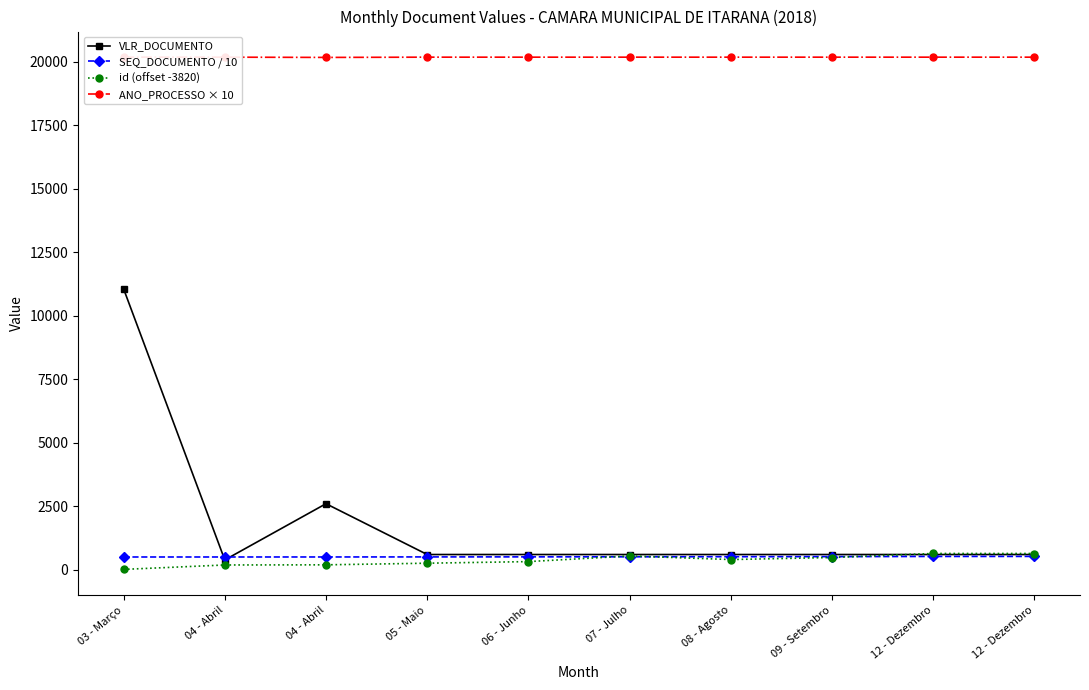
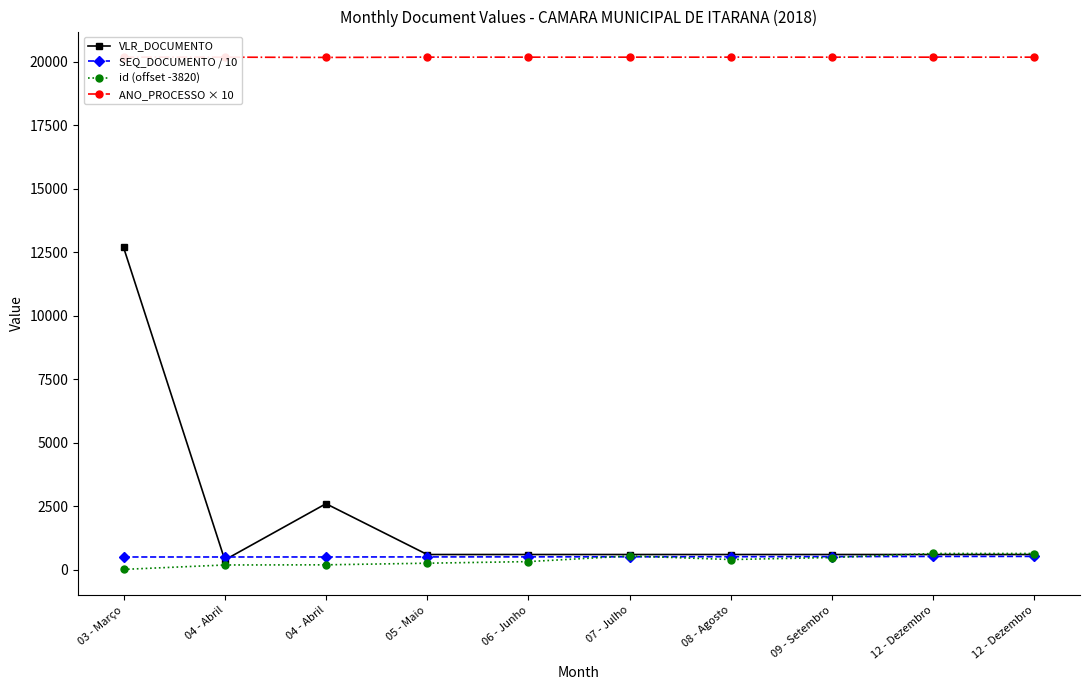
  {
    "VLR_DOCUMENTO": {
-     "03 - Março": 11100
+     "03 - Março": 12700
    },
    "SEQ_DOCUMENTO / 10": {
      "03 - Março": 500
    },
    "id (offset -3820)": {
      "03 - Março": 0,
      "05 - Maio": 300,
      "06 - Junho": 300,
      "08 - Agosto": 400
    },
    "ANO_PROCESSO × 10": {
      "05 - Maio": 20200,
      "06 - Junho": 20200,
      "07 - Julho": 20200,
      "08 - Agosto": 20200,
      "09 - Setembro": 20200
    }
  }
